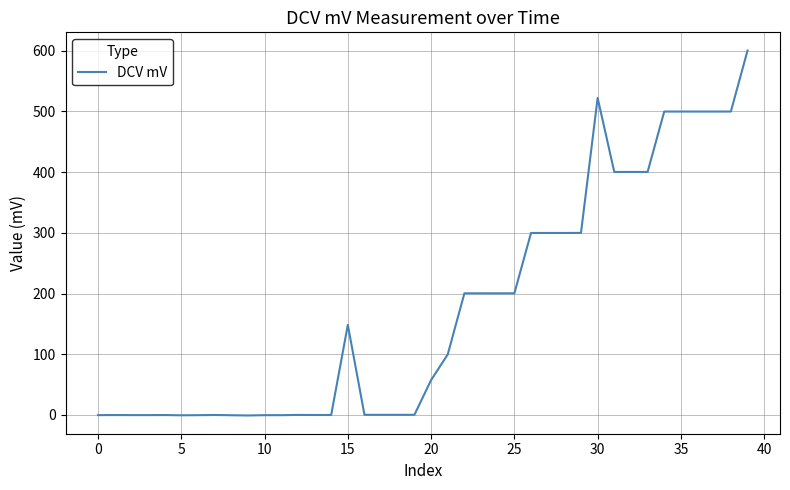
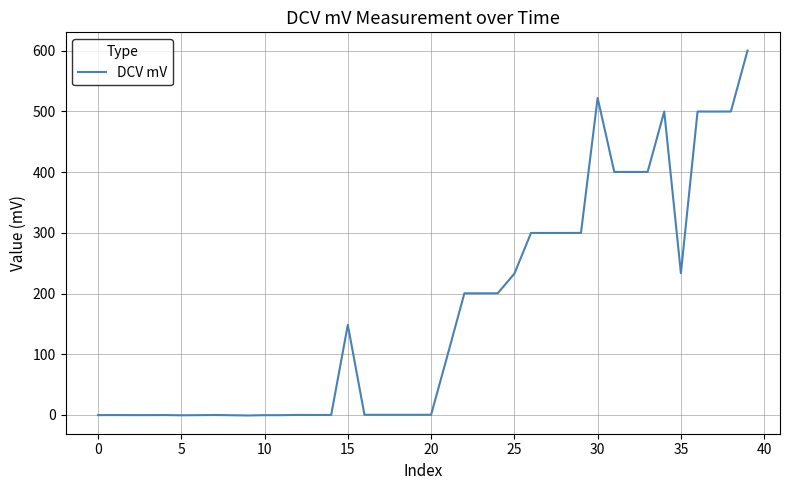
  {
    "0": 0,
    "5": 0,
    "10": 0,
    "15": 150,
-   "20": 60,
-   "25": 200,
+   "20": 0,
+   "25": 230,
    "30": 520,
-   "35": 500
+   "35": 230
  }
